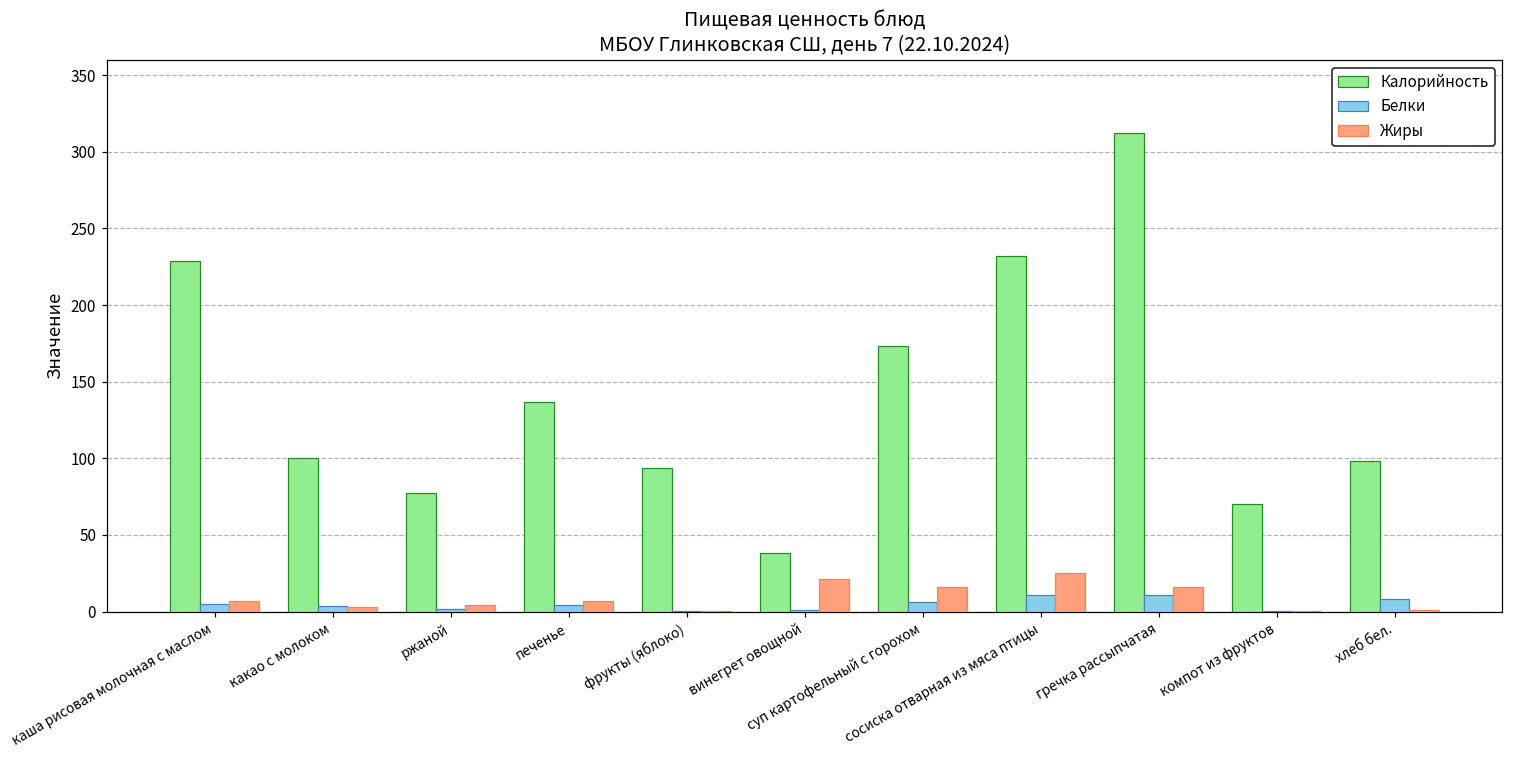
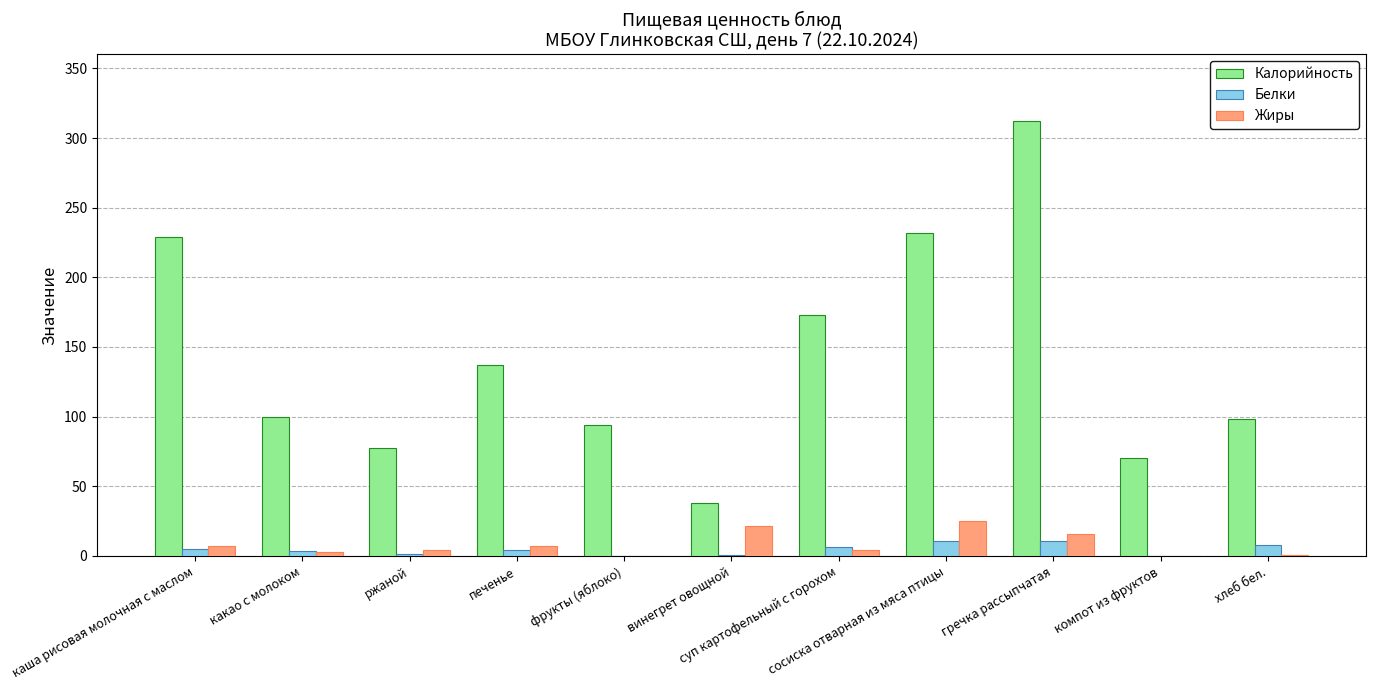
  {
    "Калорийность": {
      "каша рисовая молочная с маслом": 229,
      "какао с молоком": 100,
      "ржаной": 77,
      "печенье": 137,
      "фрукты (яблоко)": 94,
      "винегрет овощной": 38,
      "суп картофельный с горохом": 173,
      "сосиска отварная из мяса птицы": 232,
      "гречка рассыпчатая": 312,
      "компот из фруктов": 70,
      "хлеб бел.": 98
    },
    "Белки": {
      "каша рисовая молочная с маслом": 5,
      "какао с молоком": 3,
      "печенье": 4,
      "суп картофельный с горохом": 6,
      "сосиска отварная из мяса птицы": 11,
      "гречка рассыпчатая": 11,
      "хлеб бел.": 8
    },
    "Жиры": {
      "каша рисовая молочная с маслом": 7,
      "какао с молоком": 3,
      "ржаной": 4,
      "печенье": 7,
      "винегрет овощной": 21,
-     "суп картофельный с горохом": 16,
+     "суп картофельный с горохом": 4,
      "сосиска отварная из мяса птицы": 25,
      "гречка рассыпчатая": 16
    }
  }
